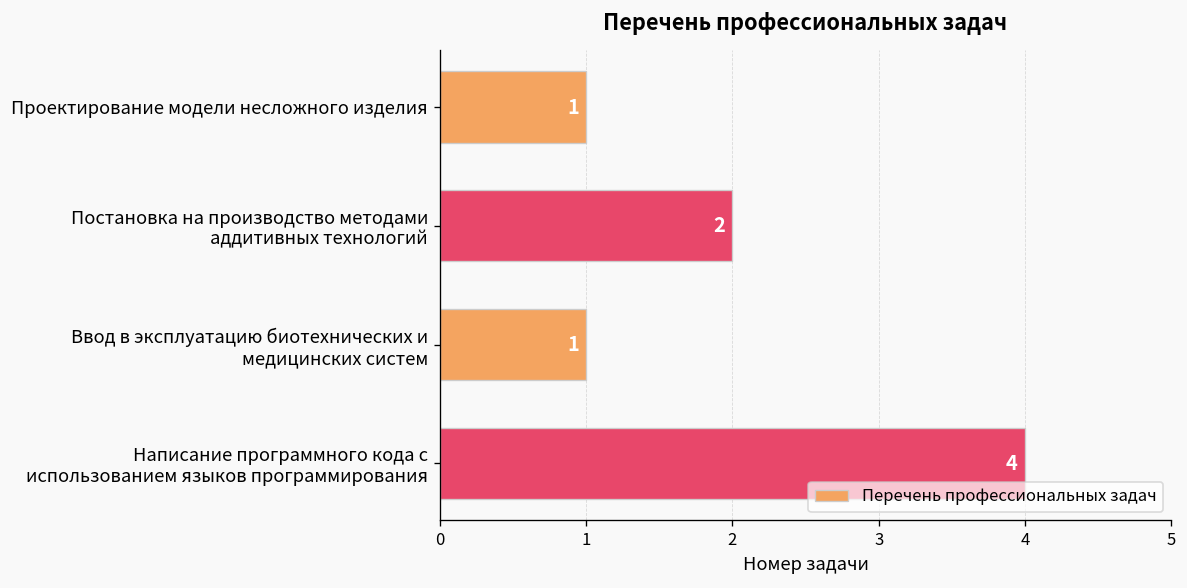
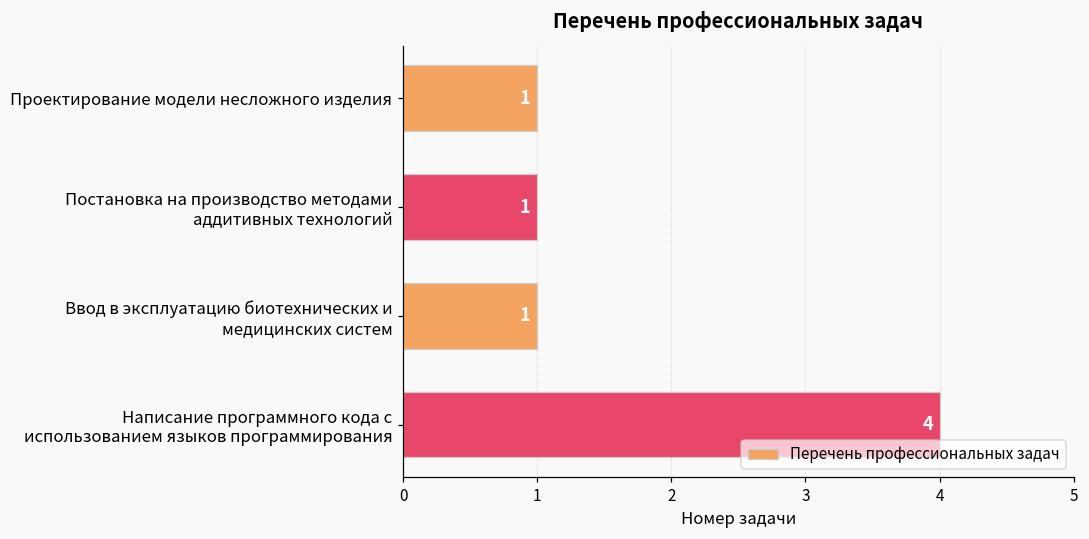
  {
    "Проектирование модели несложного изделия": 1,
-   "Постановка на производство методами аддитивных технологий": 2,
+   "Постановка на производство методами аддитивных технологий": 1,
    "Ввод в эксплуатацию биотехнических и медицинских систем": 1,
    "Написание программного кода с использованием языков программирования": 4
  }
